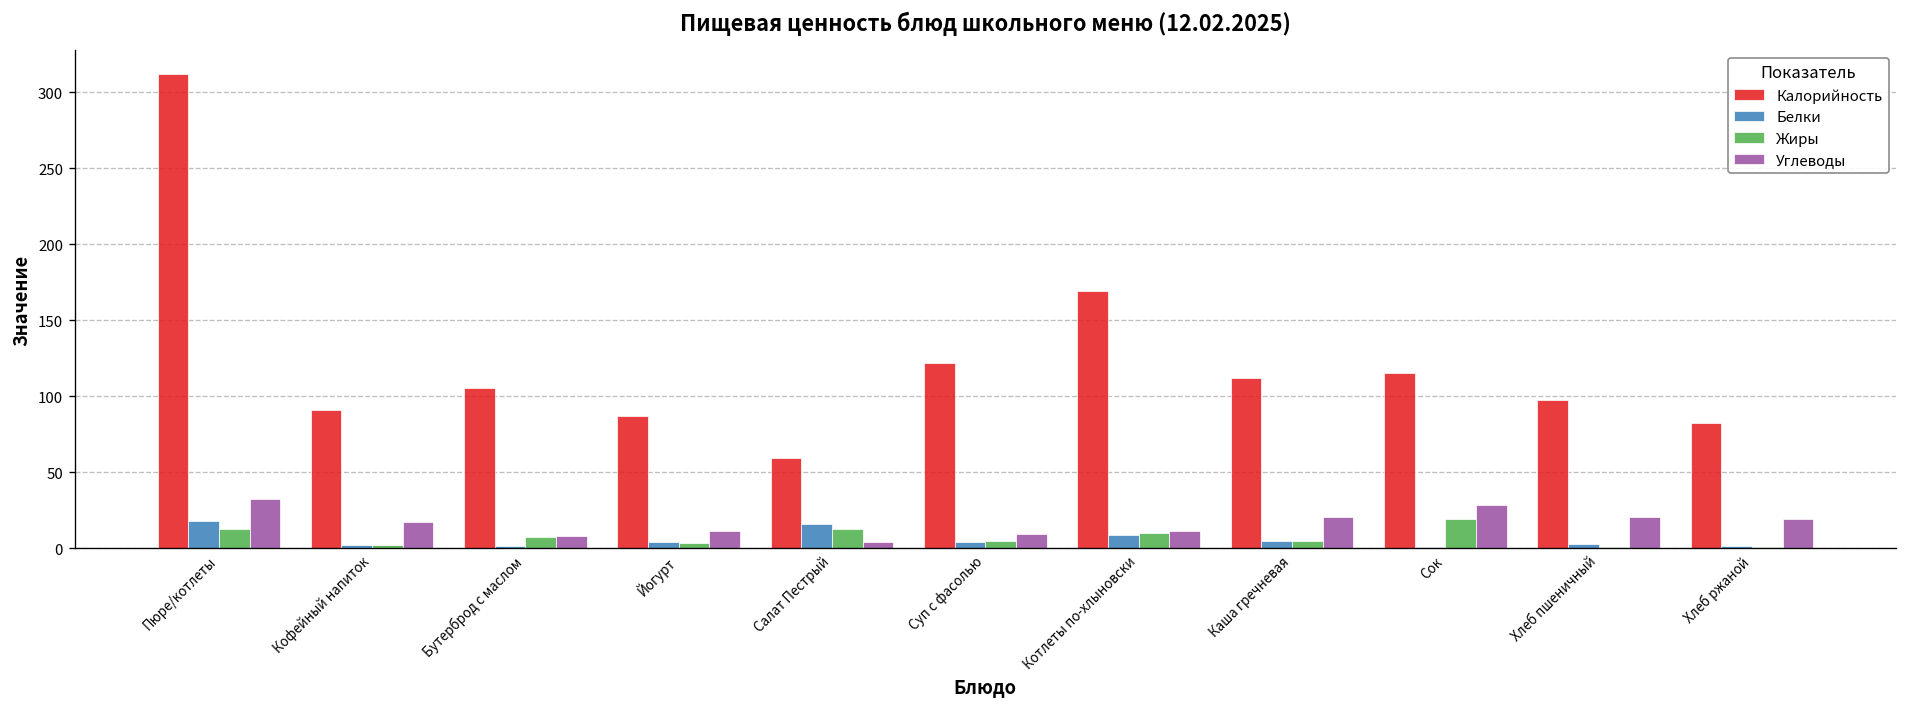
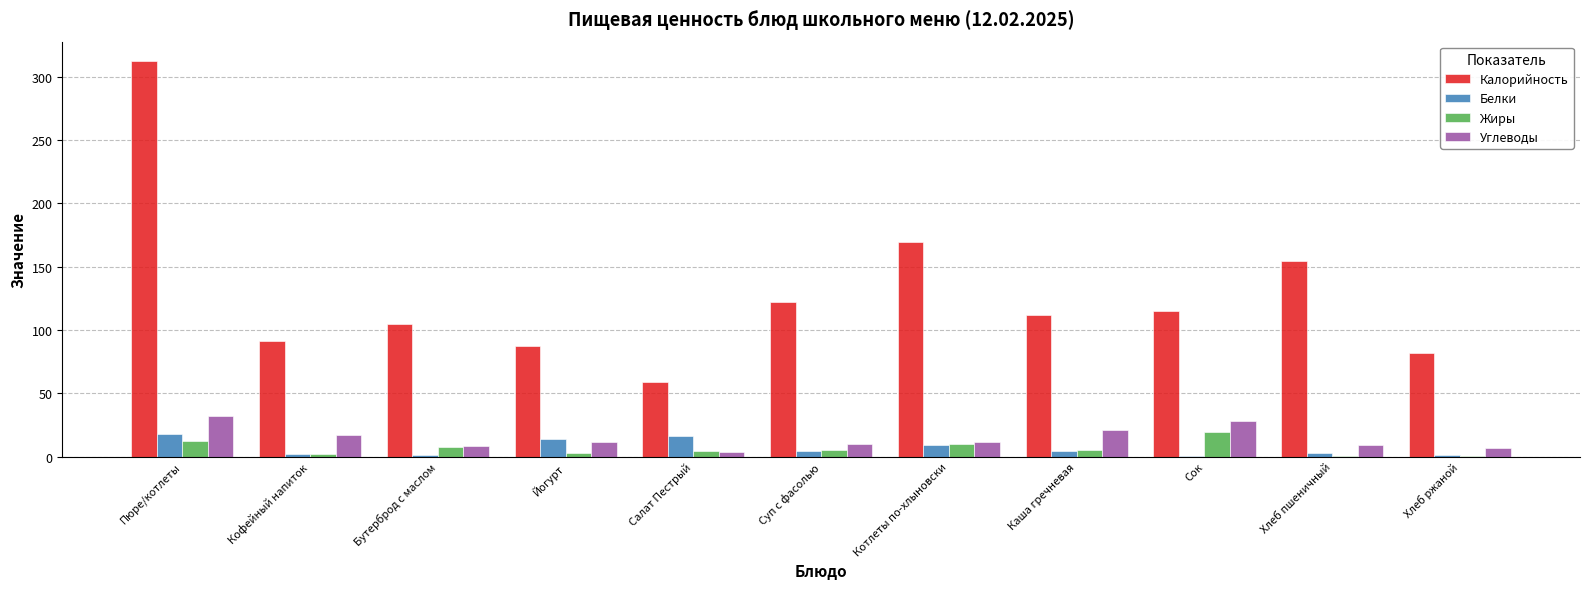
  {
    "Калорийность": {
      "Пюре/котлеты": 312,
      "Кофейный напиток": 91,
      "Бутерброд с маслом": 105,
      "Йогурт": 87,
      "Салат Пестрый": 59,
      "Суп с фасолью": 122,
      "Котлеты по-хлыновски": 169,
      "Каша гречневая": 112,
      "Сок": 115,
-     "Хлеб пшеничный": 97,
+     "Хлеб пшеничный": 155,
      "Хлеб ржаной": 82
    },
    "Белки": {
      "Пюре/котлеты": 18,
-     "Йогурт": 4,
+     "Йогурт": 14,
      "Салат Пестрый": 16,
      "Суп с фасолью": 4,
      "Котлеты по-хлыновски": 9,
      "Каша гречневая": 5,
      "Хлеб пшеничный": 3
    },
    "Жиры": {
      "Пюре/котлеты": 12,
      "Бутерброд с маслом": 7,
      "Йогурт": 3,
-     "Салат Пестрый": 13,
+     "Салат Пестрый": 4,
      "Суп с фасолью": 5,
      "Котлеты по-хлыновски": 10,
      "Каша гречневая": 5,
      "Сок": 19
    },
    "Углеводы": {
      "Пюре/котлеты": 32,
      "Кофейный напиток": 17,
      "Бутерброд с маслом": 8,
      "Йогурт": 11,
      "Салат Пестрый": 4,
      "Суп с фасолью": 10,
      "Котлеты по-хлыновски": 11,
      "Каша гречневая": 21,
      "Сок": 28,
-     "Хлеб пшеничный": 20,
-     "Хлеб ржаной": 19
+     "Хлеб пшеничный": 9,
+     "Хлеб ржаной": 7
    }
  }
